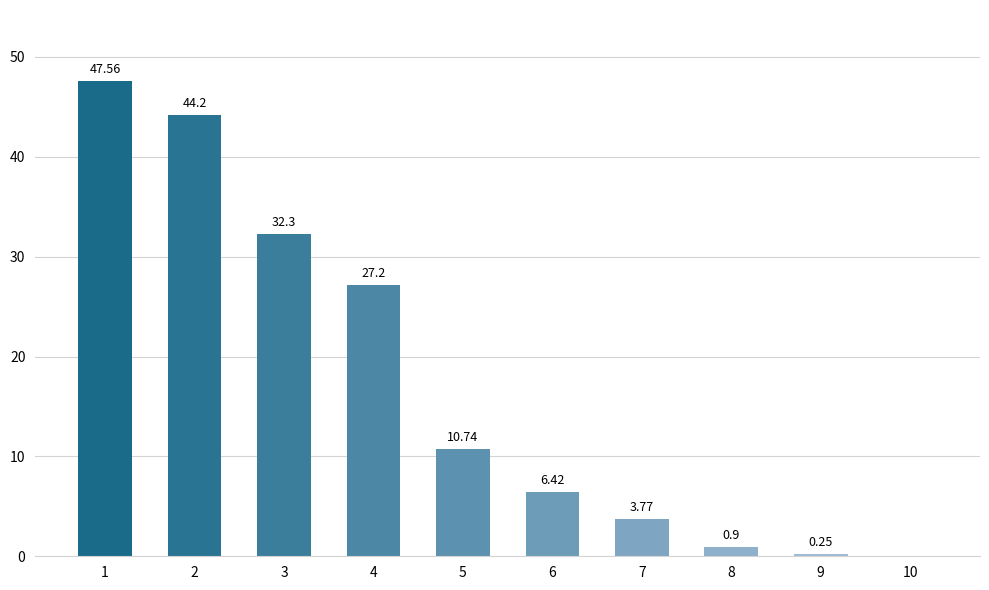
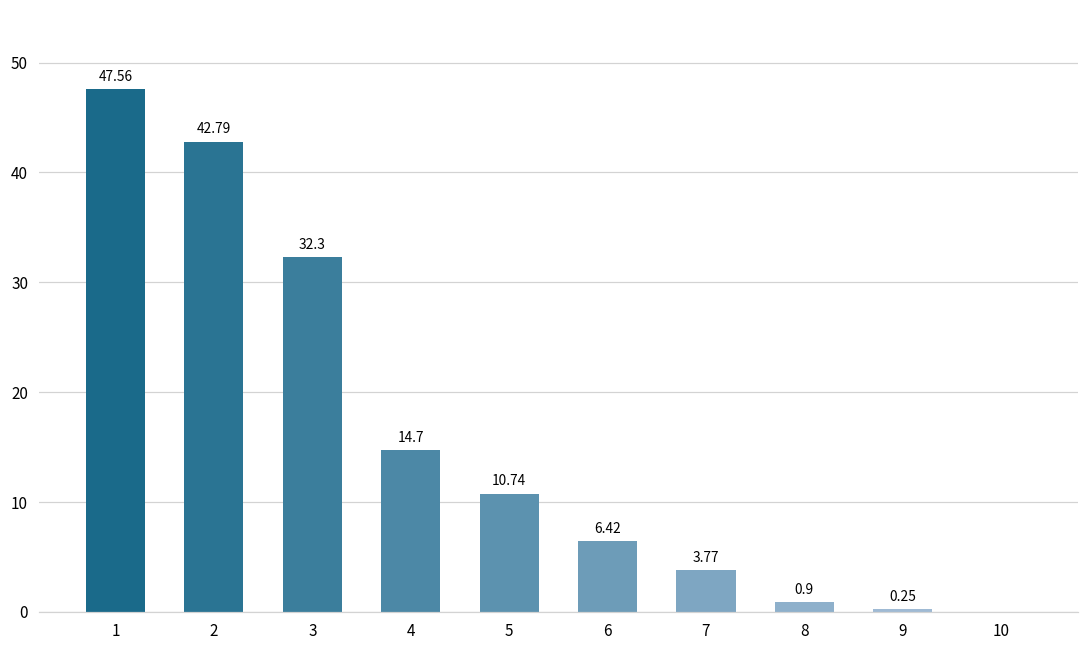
  {
    "1": 47.56,
-   "2": 44.2,
+   "2": 42.79,
    "3": 32.3,
-   "4": 27.2,
+   "4": 14.7,
    "5": 10.74,
    "6": 6.42,
    "7": 3.77,
    "8": 0.9,
    "9": 0.25
  }
